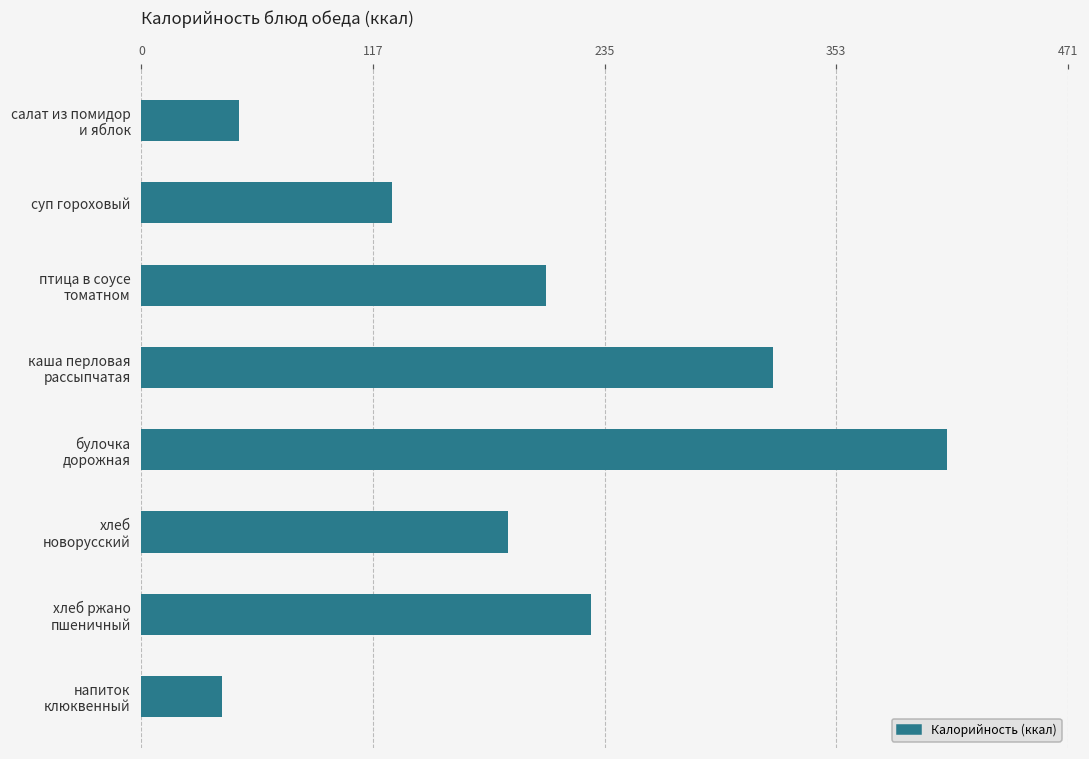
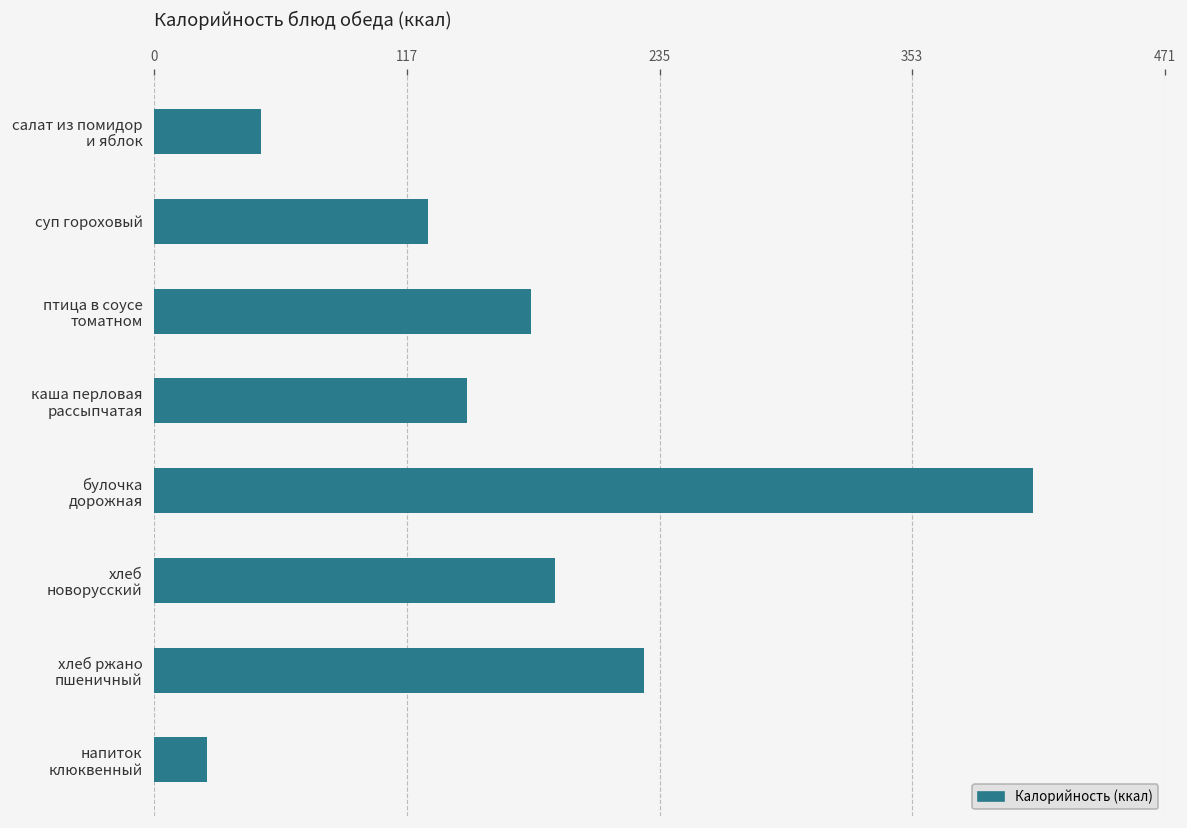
  {
    "салат из помидор и яблок": 50,
    "суп гороховый": 128,
-   "птица в соусе томатном": 206,
-   "каша перловая рассыпчатая": 322,
+   "птица в соусе томатном": 176,
+   "каша перловая рассыпчатая": 146,
    "булочка дорожная": 410,
    "хлеб новорусский": 187,
    "хлеб ржано пшеничный": 229,
-   "напиток клюквенный": 41
+   "напиток клюквенный": 25
  }
